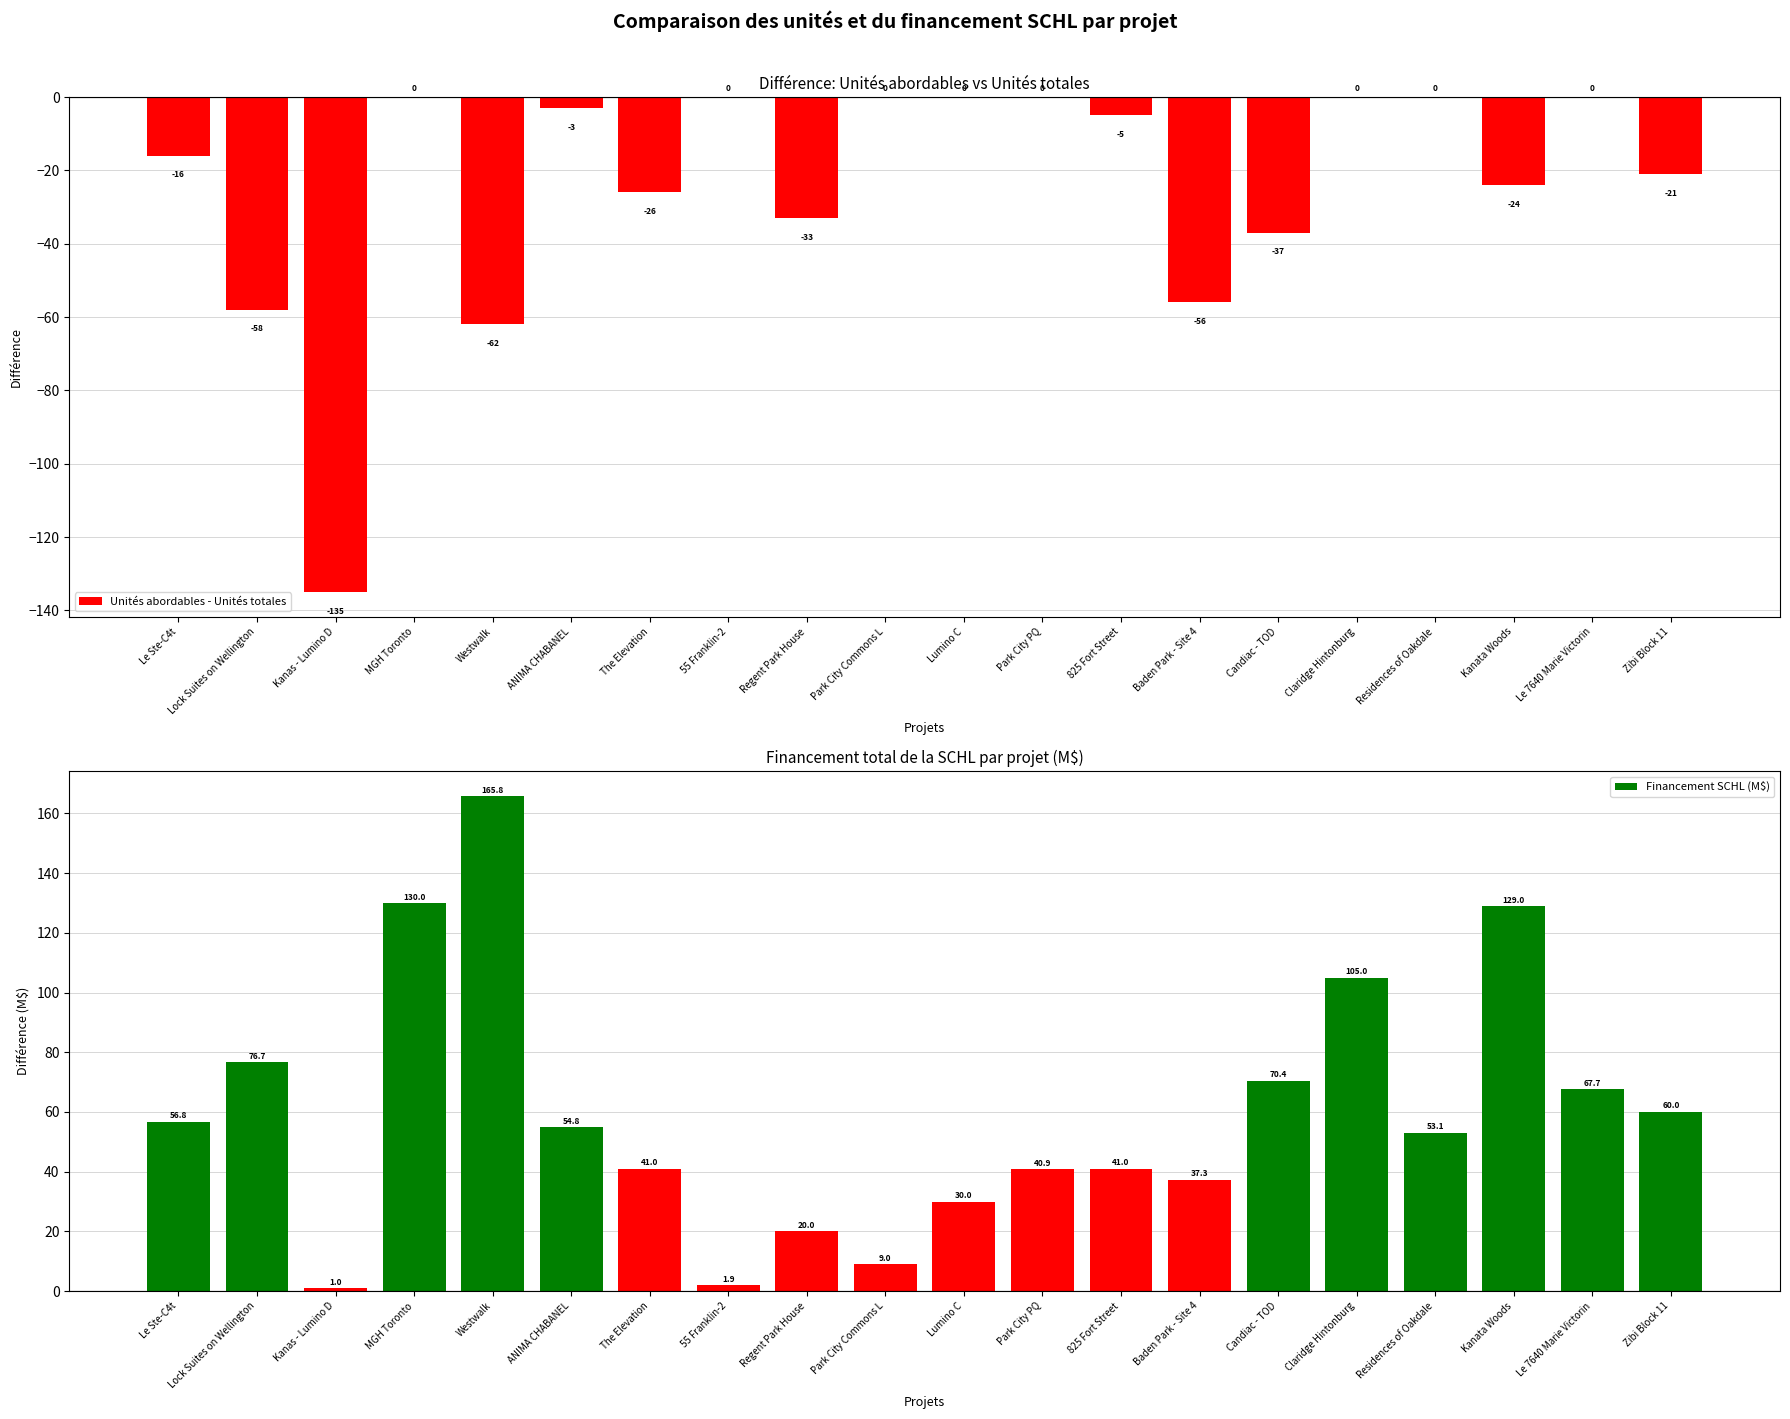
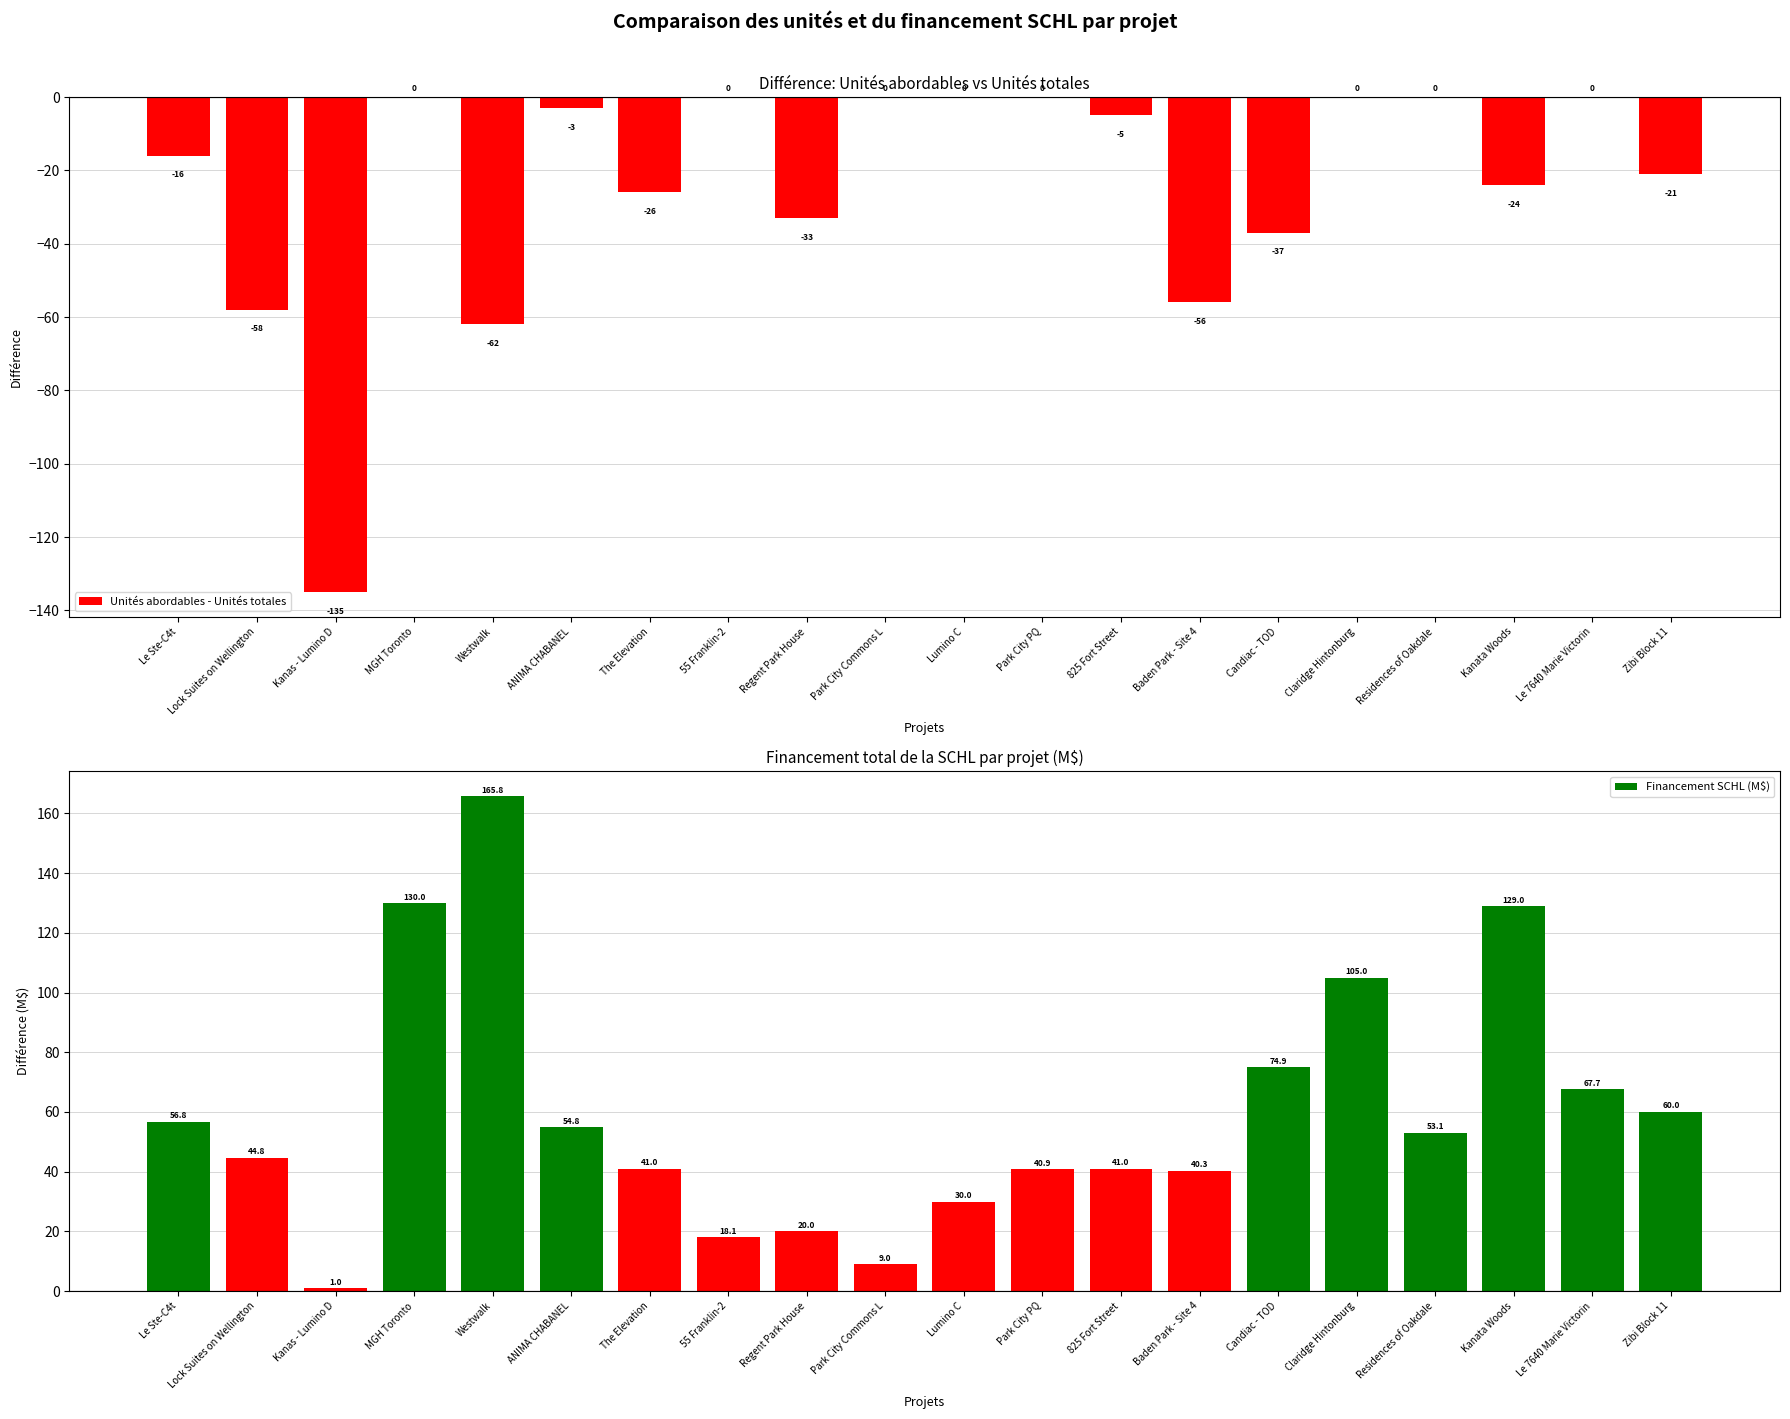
  {
    "Différence: Unités abordables vs Unités totales": {
      "Le Ste-C4t": -16,
      "Lock Suites on Wellington": -58,
      "Kanas - Lumino D": -135,
      "MGH Toronto": 0,
      "Westwalk": -62,
      "ANIMA CHABANEL": -3,
      "The Elevation": -26,
      "55 Franklin-2": 0,
      "Regent Park House": -33,
      "Park City Commons L": 0,
      "Lumino C": 0,
      "Park City PQ": 0,
      "825 Fort Street": -5,
      "Baden Park - Site 4": -56,
      "Candiac - TOD": -37,
      "Claridge Hintonburg": 0,
      "Residences of Oakdale": 0,
      "Kanata Woods": -24,
      "Le 7640 Marie Victorin": 0,
      "Zibi Block 11": -21
    },
    "Financement total de la SCHL par projet (M$)": {
      "Le Ste-C4t": 56.8,
-     "Lock Suites on Wellington": 76.7,
+     "Lock Suites on Wellington": 44.8,
      "Kanas - Lumino D": 1.0,
      "MGH Toronto": 130.0,
      "Westwalk": 165.8,
      "ANIMA CHABANEL": 54.8,
      "The Elevation": 41.0,
-     "55 Franklin-2": 1.9,
+     "55 Franklin-2": 18.1,
      "Regent Park House": 20.0,
      "Park City Commons L": 9.0,
      "Lumino C": 30.0,
      "Park City PQ": 40.9,
      "825 Fort Street": 41.0,
-     "Baden Park - Site 4": 37.3,
-     "Candiac - TOD": 70.4,
+     "Baden Park - Site 4": 40.3,
+     "Candiac - TOD": 74.9,
      "Claridge Hintonburg": 105.0,
      "Residences of Oakdale": 53.1,
      "Kanata Woods": 129.0,
      "Le 7640 Marie Victorin": 67.7,
      "Zibi Block 11": 60.0
    }
  }
